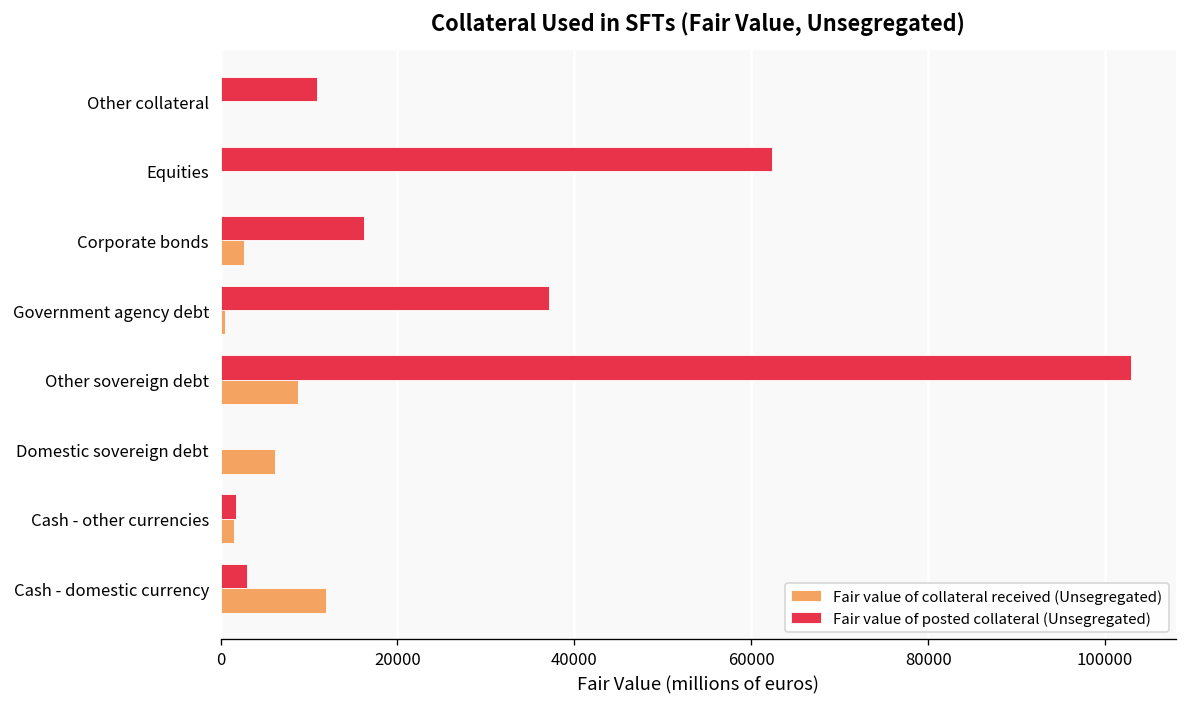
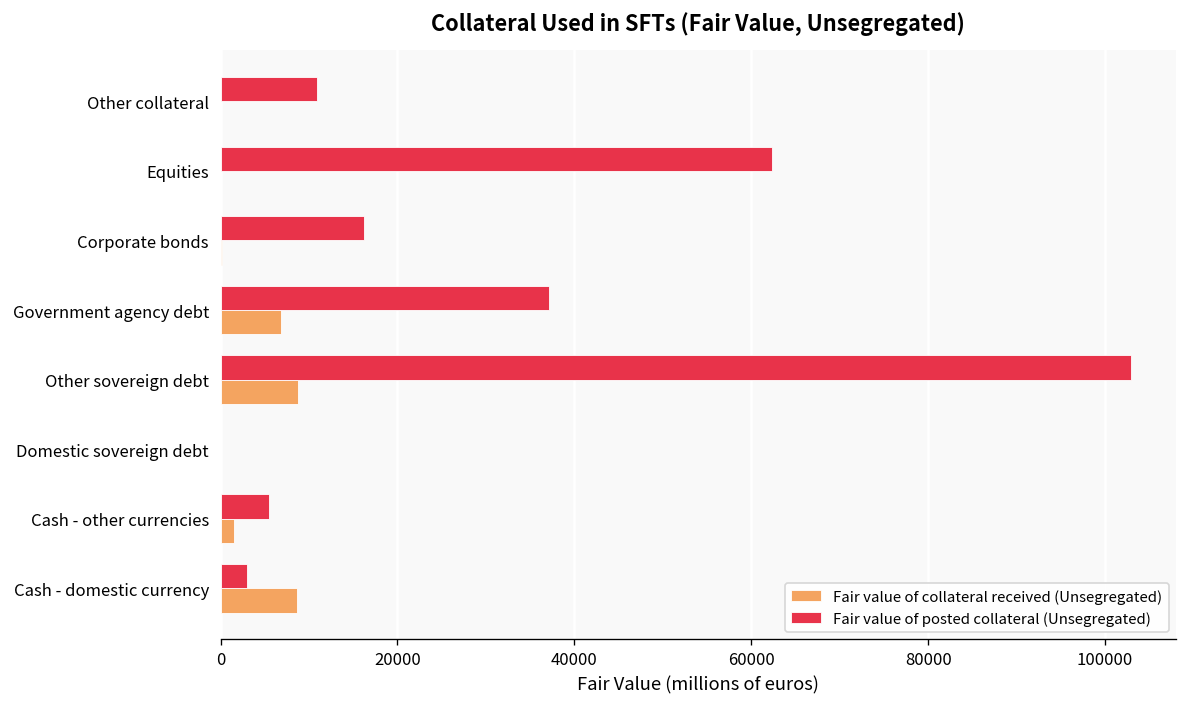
  {
    "Fair value of collateral received (Unsegregated)": {
      "Equities": 0,
-     "Corporate bonds": 3000,
-     "Government agency debt": 0,
+     "Corporate bonds": 0,
+     "Government agency debt": 7000,
      "Other sovereign debt": 9000,
-     "Domestic sovereign debt": 6000,
+     "Domestic sovereign debt": 0,
      "Cash - other currencies": 2000,
-     "Cash - domestic currency": 12000
+     "Cash - domestic currency": 9000
    },
    "Fair value of posted collateral (Unsegregated)": {
      "Other collateral": 11000,
      "Equities": 62000,
      "Corporate bonds": 16000,
      "Government agency debt": 37000,
      "Other sovereign debt": 103000,
      "Domestic sovereign debt": 0,
-     "Cash - other currencies": 2000,
+     "Cash - other currencies": 5000,
      "Cash - domestic currency": 3000
    }
  }
